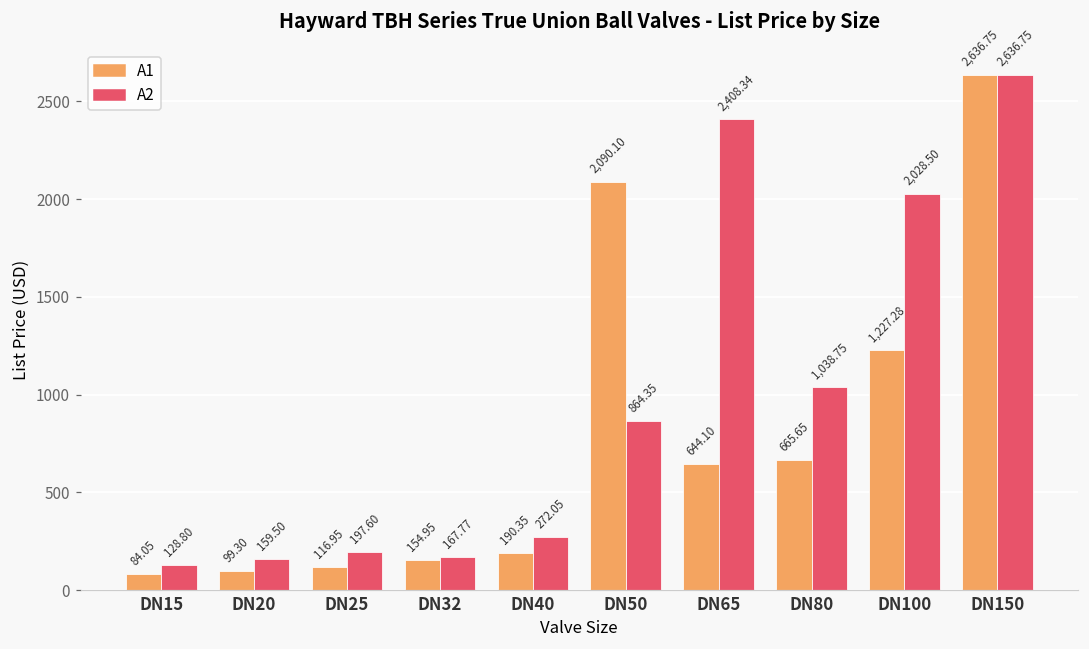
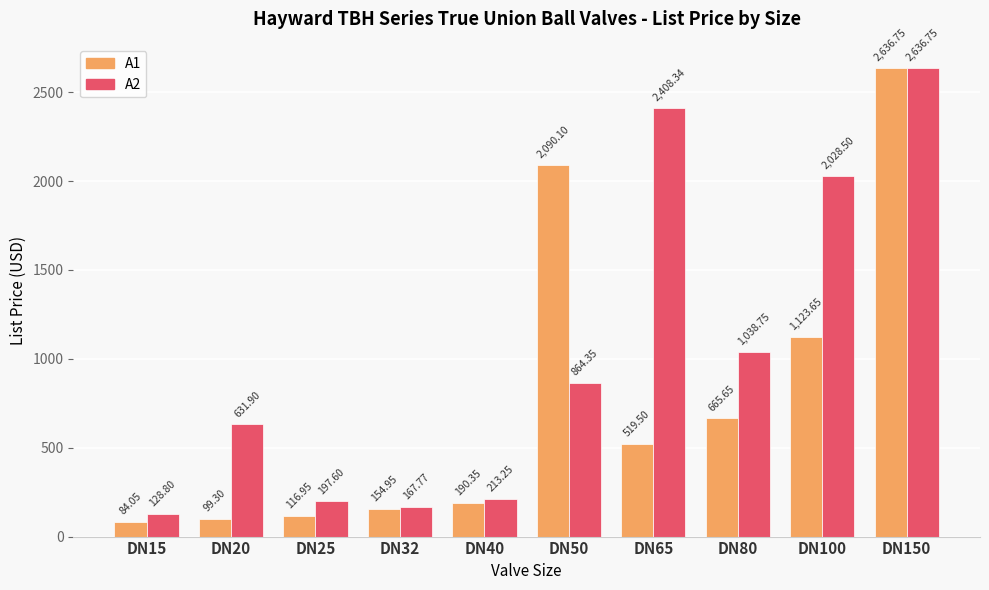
  {
    "A1": {
      "DN15": "84.05",
      "DN20": "99.30",
      "DN25": "116.95",
      "DN32": "154.95",
      "DN40": "190.35",
      "DN50": "2,090.10",
-     "DN65": "644.10",
+     "DN65": "519.50",
      "DN80": "665.65",
-     "DN100": "1,227.28",
+     "DN100": "1,123.65",
      "DN150": "2,636.75"
    },
    "A2": {
      "DN15": "128.80",
-     "DN20": "159.50",
+     "DN20": "631.90",
      "DN25": "197.60",
      "DN32": "167.77",
-     "DN40": "272.05",
+     "DN40": "213.25",
      "DN50": "864.35",
      "DN65": "2,408.34",
      "DN80": "1,038.75",
      "DN100": "2,028.50",
      "DN150": "2,636.75"
    }
  }
